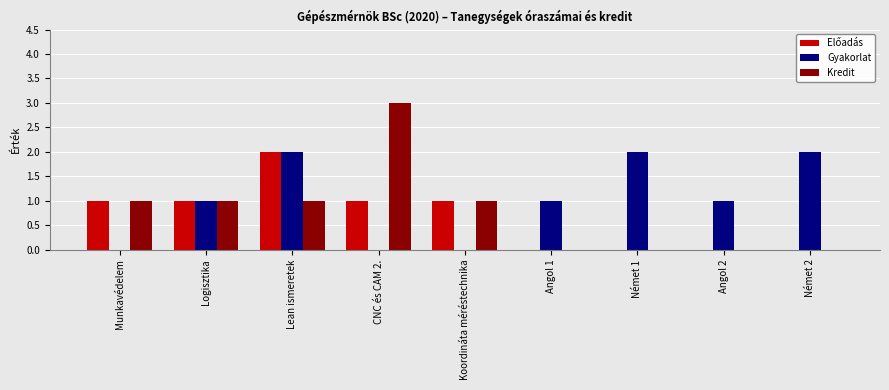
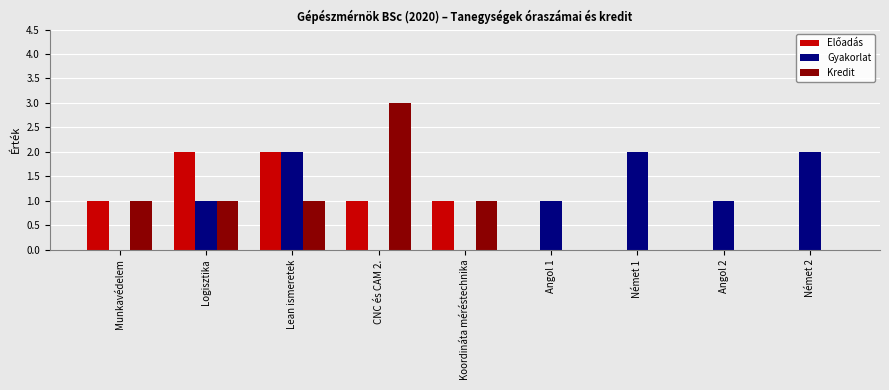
  {
    "Előadás": {
      "Munkavédelem": 1,
-     "Logisztika": 1,
+     "Logisztika": 2,
      "Lean ismeretek": 2,
      "CNC és CAM 2.": 1,
      "Koordináta méréstechnika": 1,
      "Angol 1": 0,
      "Német 1": 0,
      "Angol 2": 0,
      "Német 2": 0
    },
    "Gyakorlat": {
      "Munkavédelem": 0,
      "Logisztika": 1,
      "Lean ismeretek": 2,
      "CNC és CAM 2.": 0,
      "Koordináta méréstechnika": 0,
      "Angol 1": 1,
      "Német 1": 2,
      "Angol 2": 1,
      "Német 2": 2
    },
    "Kredit": {
      "Munkavédelem": 1,
      "Logisztika": 1,
      "Lean ismeretek": 1,
      "CNC és CAM 2.": 3,
      "Koordináta méréstechnika": 1,
      "Angol 1": 0,
      "Német 1": 0,
      "Angol 2": 0,
      "Német 2": 0
    }
  }
